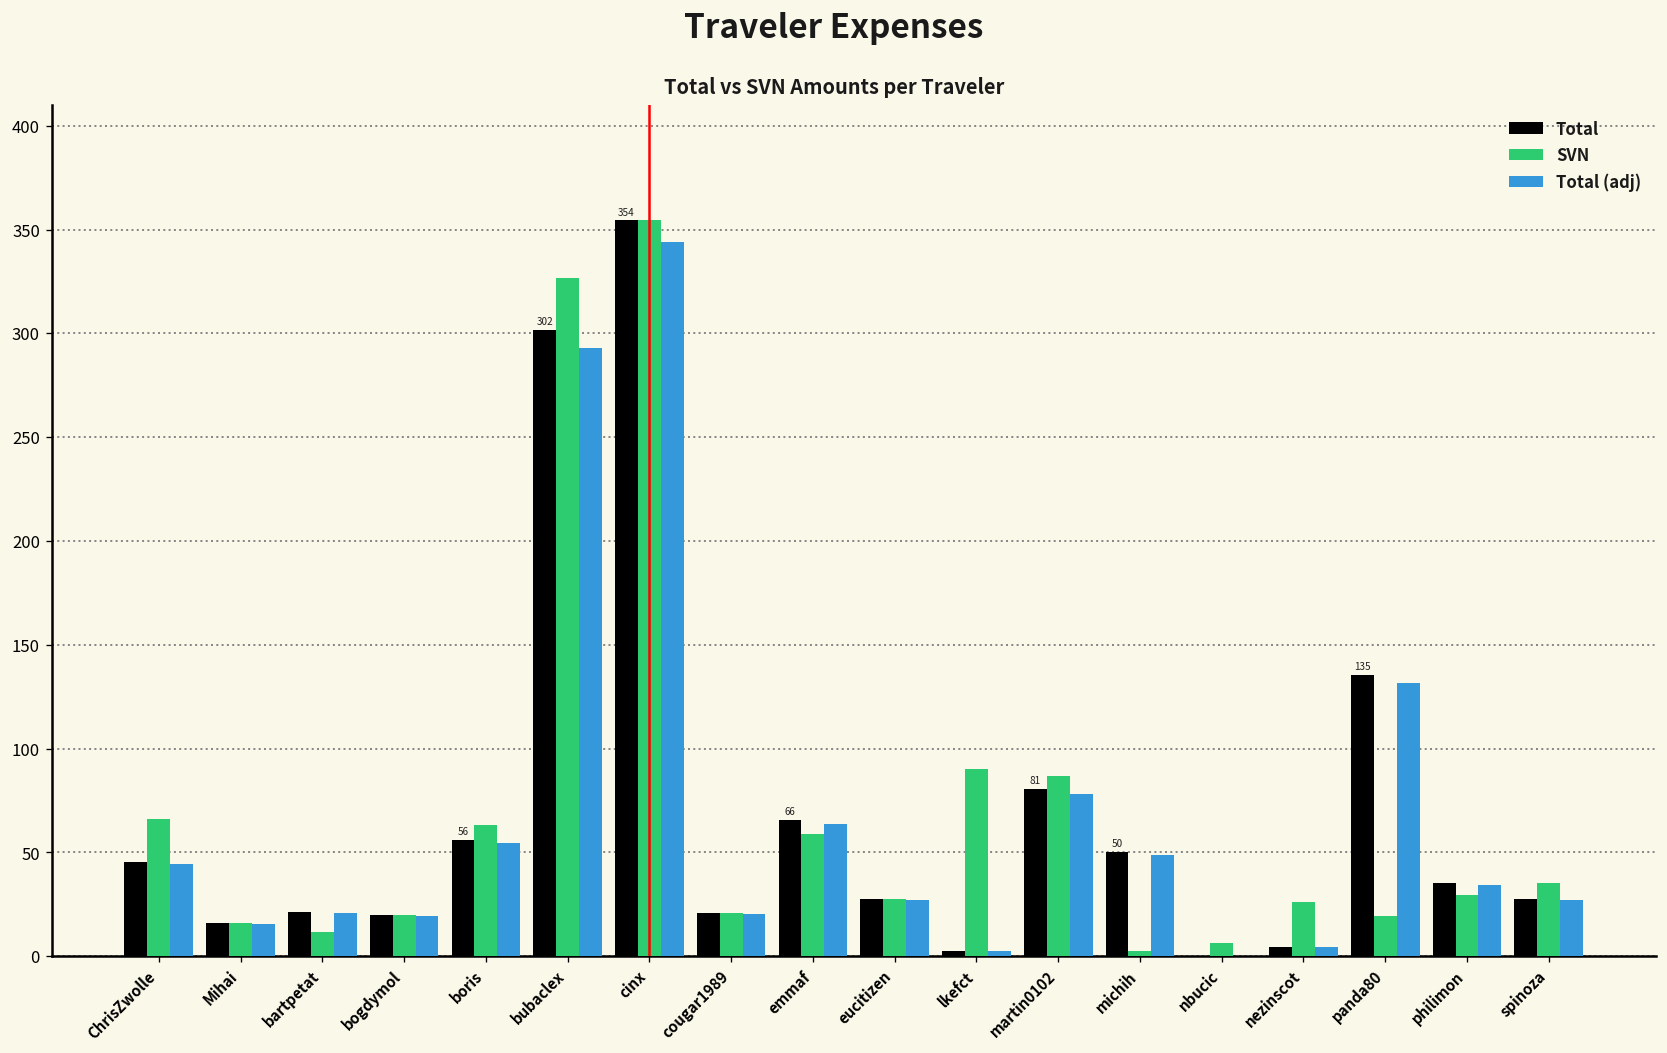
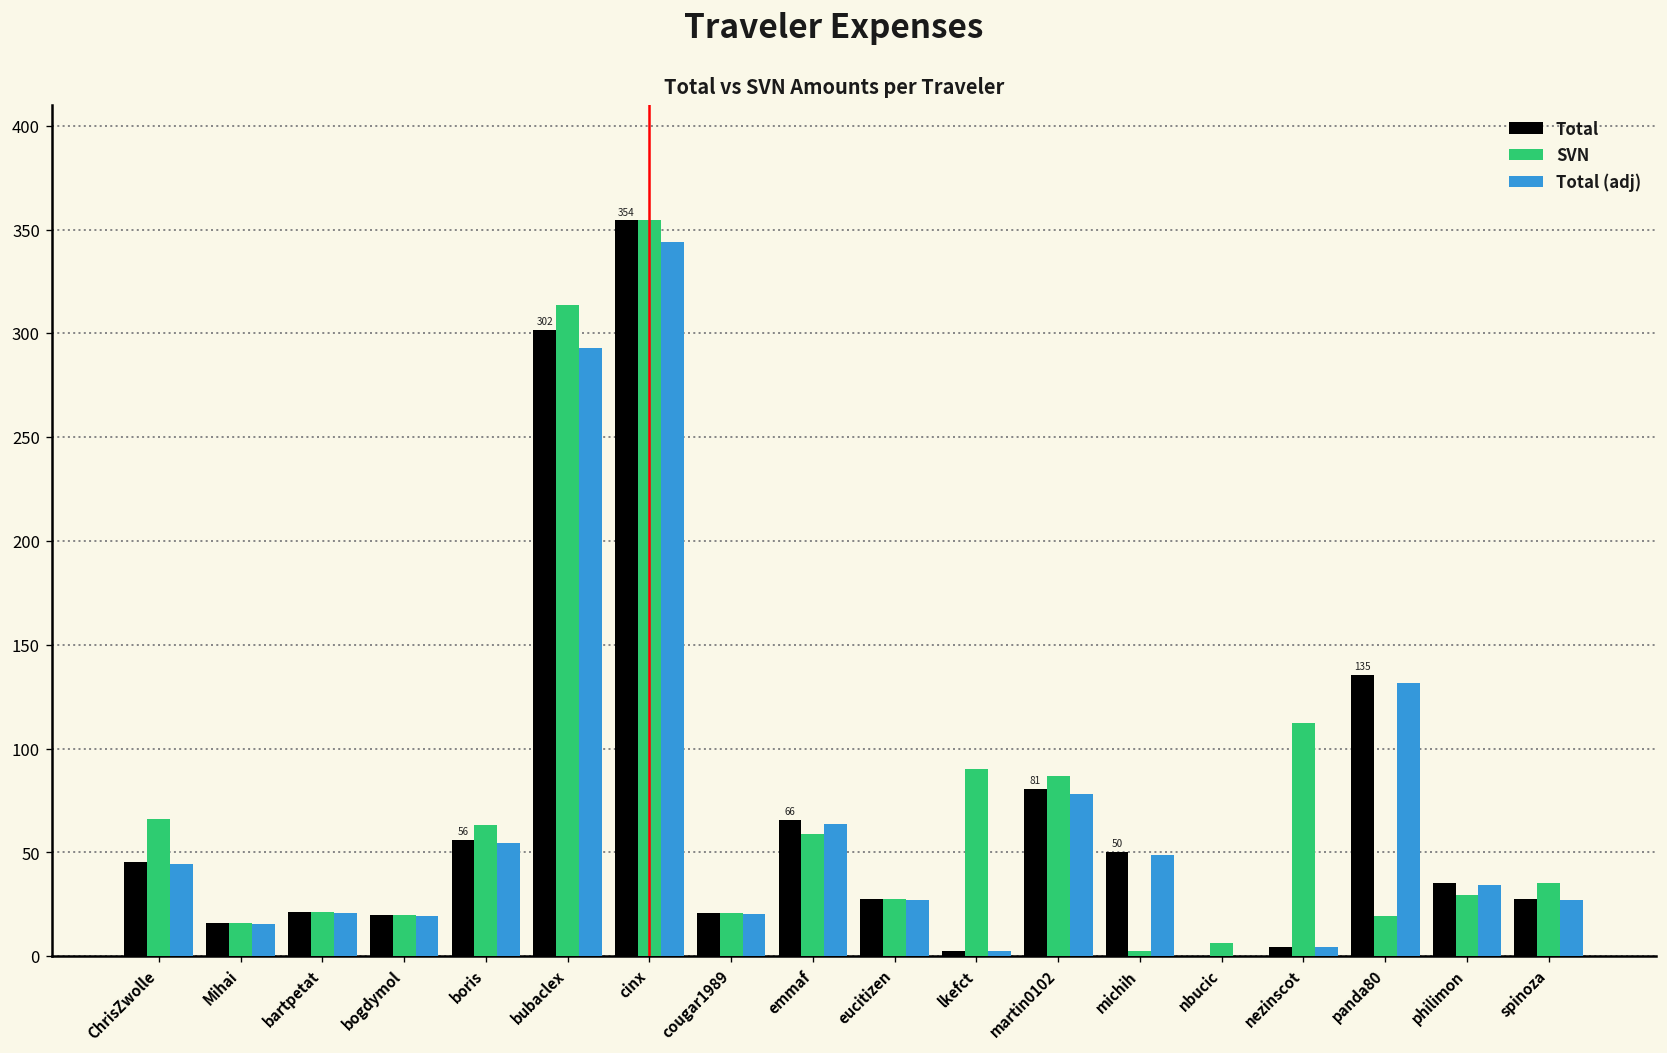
  {
    "Total": {
      "boris": 56,
      "bubaclex": 302,
      "cinx": 354,
      "emmaf": 66,
      "martin0102": 81,
      "michih": 50,
      "panda80": 135
    },
    "SVN": {
      "ChrisZwolle": 66,
      "Mihai": 16,
-     "bartpetat": 12,
+     "bartpetat": 21,
      "bogdymol": 20,
      "boris": 63,
-     "bubaclex": 327,
+     "bubaclex": 314,
      "cougar1989": 21,
      "emmaf": 59,
      "eucitizen": 28,
      "lkefct": 90,
      "martin0102": 87,
      "michih": 3,
      "nbucic": 7,
-     "nezinscot": 26,
+     "nezinscot": 112,
      "panda80": 19,
      "philimon": 29,
      "spinoza": 35
    },
    "Total (adj)": {
      "ChrisZwolle": 44,
      "Mihai": 15,
      "bartpetat": 21,
      "bogdymol": 19,
      "boris": 54,
      "bubaclex": 293,
      "cinx": 344,
      "cougar1989": 20,
      "emmaf": 64,
      "eucitizen": 27,
      "lkefct": 2,
      "martin0102": 78,
      "michih": 49,
      "nezinscot": 4,
      "panda80": 131,
      "philimon": 34,
      "spinoza": 27
    }
  }
